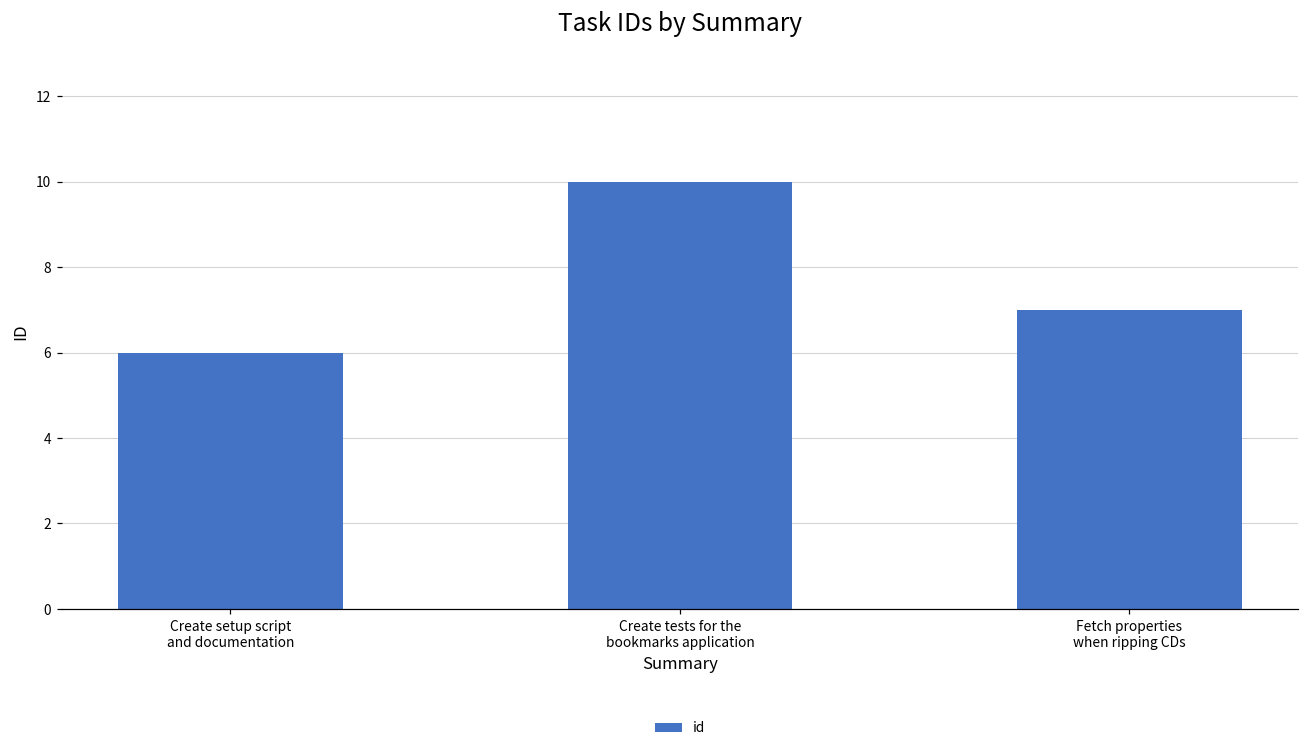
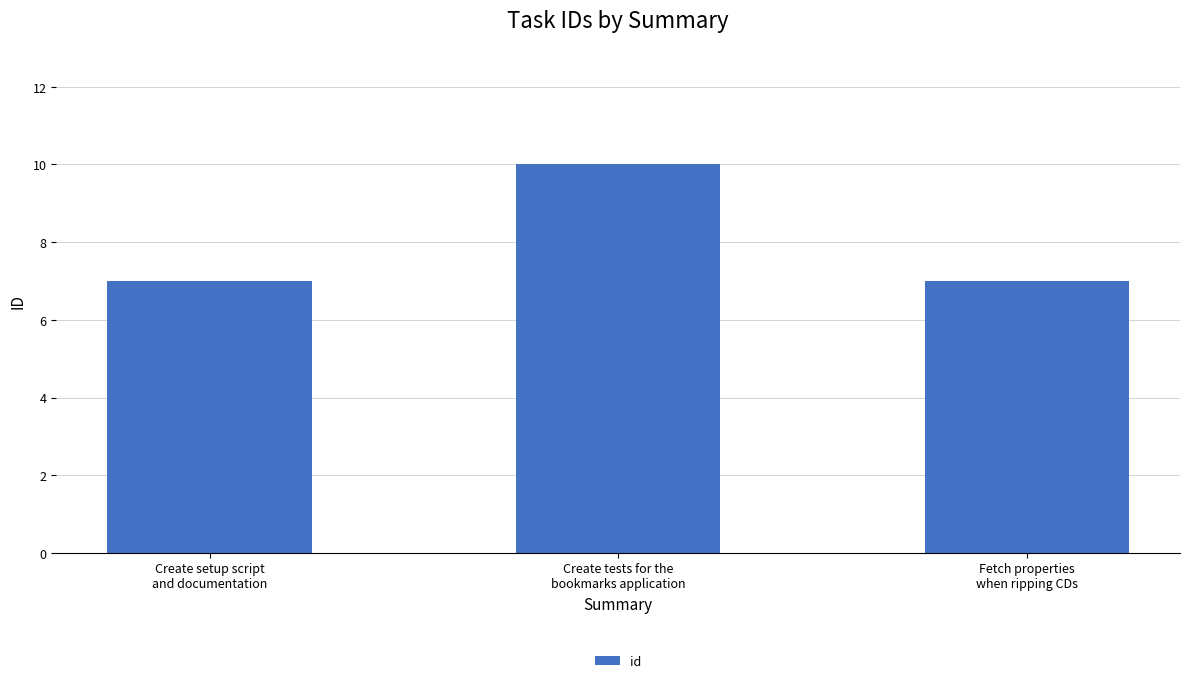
  {
-   "Create setup script and documentation": 6,
+   "Create setup script and documentation": 7,
    "Create tests for the bookmarks application": 10,
    "Fetch properties when ripping CDs": 7
  }
